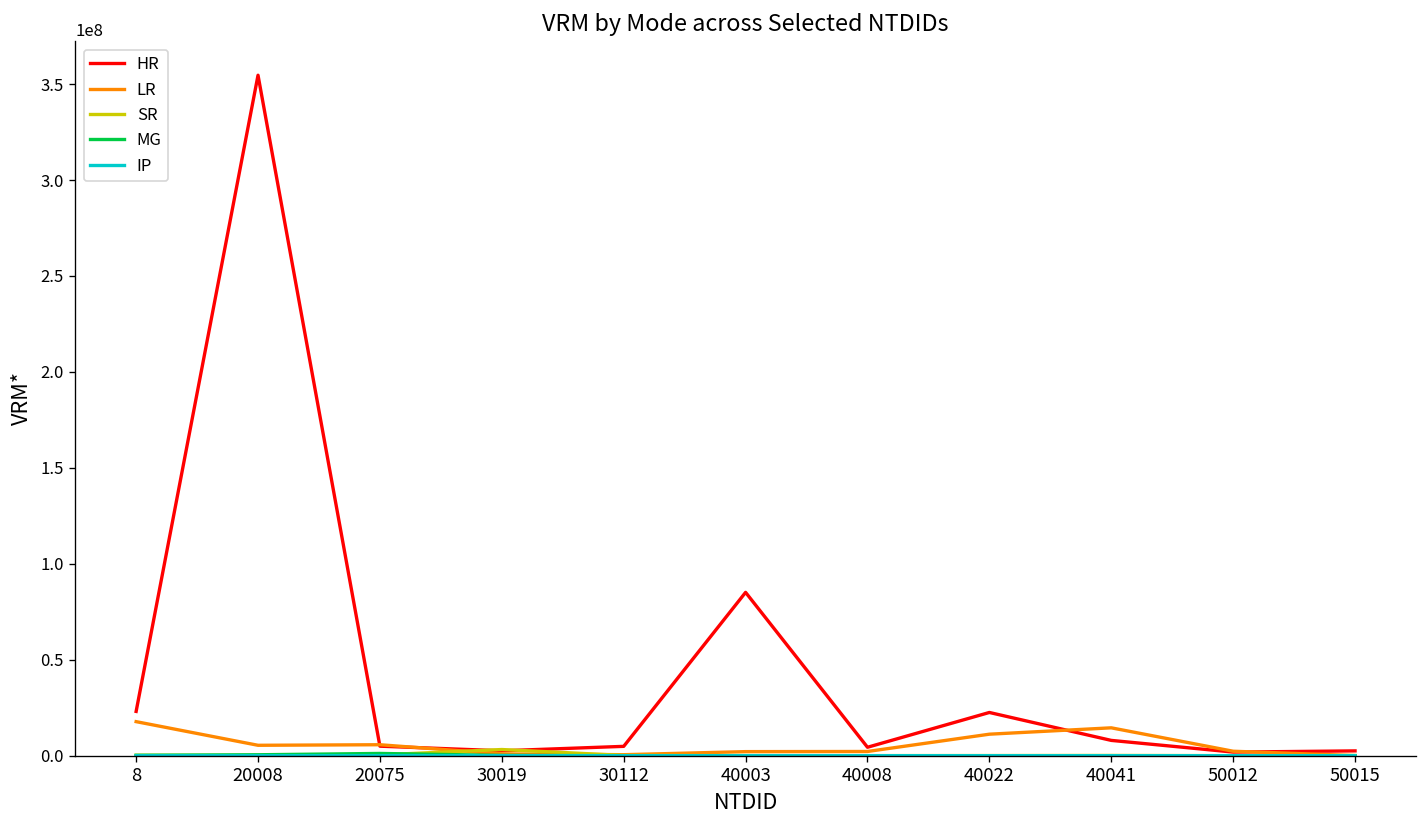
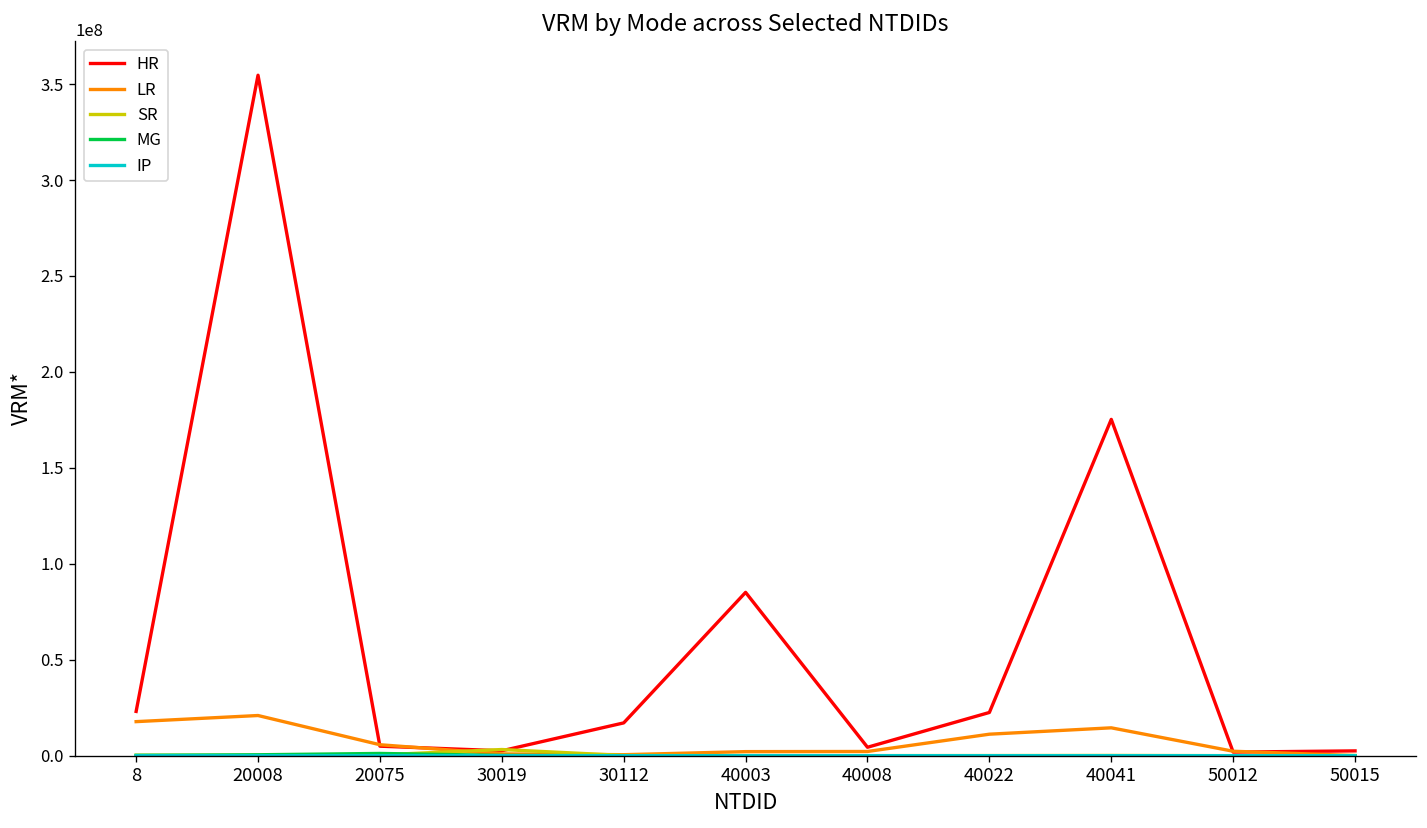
  {
    "HR": {
      "8": 23000000,
      "20008": 355000000,
-     "30112": 5000000,
+     "30112": 17000000,
      "40003": 85000000,
      "40008": 4000000,
      "40022": 23000000,
-     "40041": 8000000,
+     "40041": 175000000,
      "50015": 2000000
    },
    "LR": {
      "8": 18000000,
-     "20008": 5000000,
+     "20008": 21000000,
      "40003": 2000000,
      "40008": 2000000,
      "40022": 11000000,
      "40041": 15000000
    }
  }
